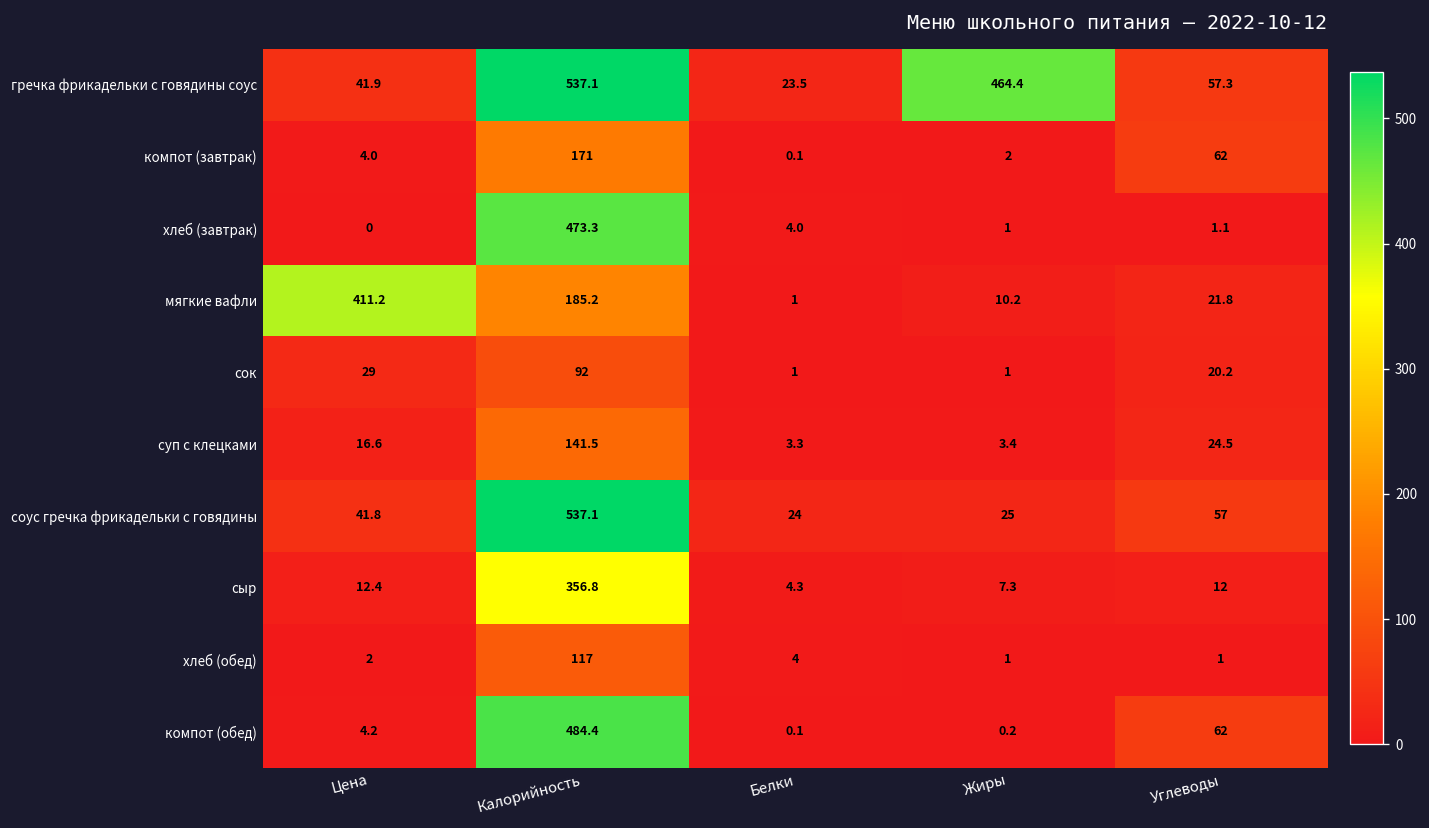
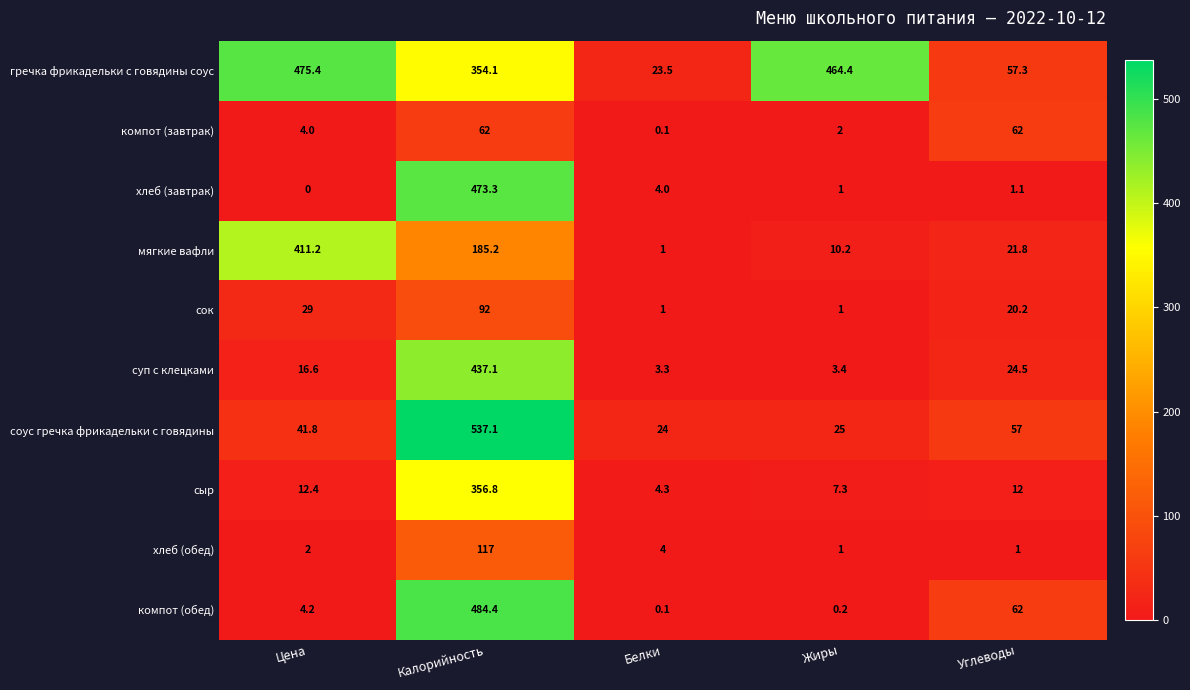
  {
    "гречка фрикадельки с говядины соус": {
-     "Цена": 41.9,
-     "Калорийность": 537.1,
+     "Цена": 475.4,
+     "Калорийность": 354.1,
      "Белки": 23.5,
      "Жиры": 464.4,
      "Углеводы": 57.3
    },
    "компот (завтрак)": {
      "Цена": 4.0,
-     "Калорийность": 171,
+     "Калорийность": 62,
      "Белки": 0.1,
      "Жиры": 2,
      "Углеводы": 62
    },
    "хлеб (завтрак)": {
      "Цена": 0,
      "Калорийность": 473.3,
      "Белки": 4.0,
      "Жиры": 1,
      "Углеводы": 1.1
    },
    "мягкие вафли": {
      "Цена": 411.2,
      "Калорийность": 185.2,
      "Белки": 1,
      "Жиры": 10.2,
      "Углеводы": 21.8
    },
    "сок": {
      "Цена": 29,
      "Калорийность": 92,
      "Белки": 1,
      "Жиры": 1,
      "Углеводы": 20.2
    },
    "суп с клецками": {
      "Цена": 16.6,
-     "Калорийность": 141.5,
+     "Калорийность": 437.1,
      "Белки": 3.3,
      "Жиры": 3.4,
      "Углеводы": 24.5
    },
    "соус гречка фрикадельки с говядины": {
      "Цена": 41.8,
      "Калорийность": 537.1,
      "Белки": 24,
      "Жиры": 25,
      "Углеводы": 57
    },
    "сыр": {
      "Цена": 12.4,
      "Калорийность": 356.8,
      "Белки": 4.3,
      "Жиры": 7.3,
      "Углеводы": 12
    },
    "хлеб (обед)": {
      "Цена": 2,
      "Калорийность": 117,
      "Белки": 4,
      "Жиры": 1,
      "Углеводы": 1
    },
    "компот (обед)": {
      "Цена": 4.2,
      "Калорийность": 484.4,
      "Белки": 0.1,
      "Жиры": 0.2,
      "Углеводы": 62
    }
  }
